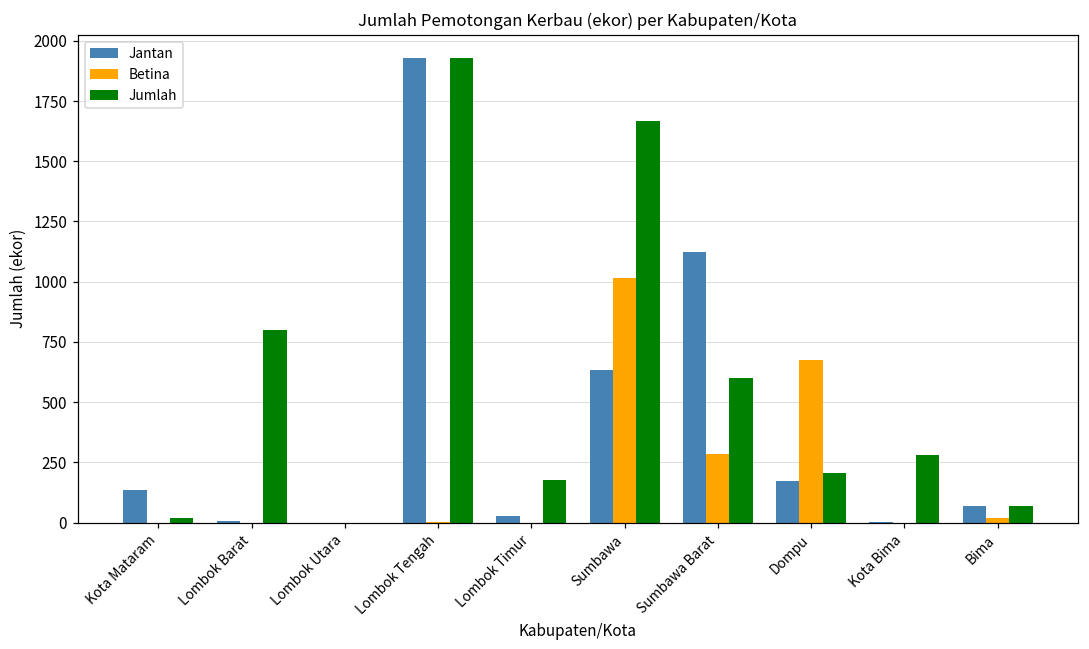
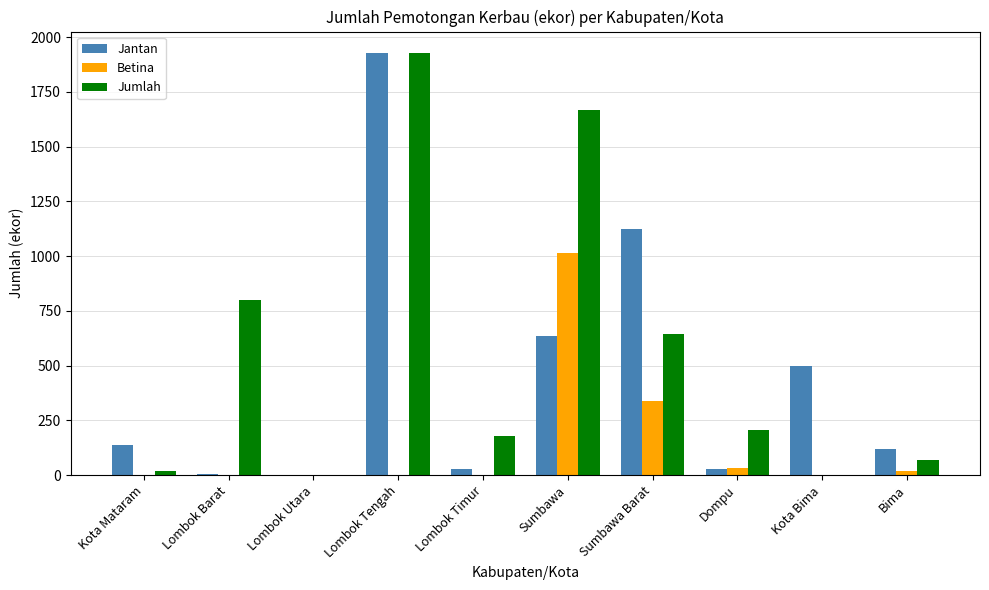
  {
    "Jantan": {
      "Kota Mataram": 140,
      "Lombok Utara": 0,
      "Lombok Tengah": 1930,
      "Lombok Timur": 30,
      "Sumbawa": 630,
      "Sumbawa Barat": 1120,
-     "Dompu": 170,
-     "Kota Bima": 0,
-     "Bima": 70
+     "Dompu": 30,
+     "Kota Bima": 500,
+     "Bima": 120
    },
    "Betina": {
      "Kota Mataram": 0,
      "Lombok Barat": 0,
      "Lombok Utara": 0,
      "Lombok Timur": 0,
      "Sumbawa": 1010,
-     "Sumbawa Barat": 290,
-     "Dompu": 670,
+     "Sumbawa Barat": 340,
+     "Dompu": 30,
      "Kota Bima": 0,
      "Bima": 20
    },
    "Jumlah": {
      "Kota Mataram": 20,
      "Lombok Barat": 800,
      "Lombok Utara": 0,
      "Lombok Tengah": 1930,
      "Lombok Timur": 180,
      "Sumbawa": 1670,
-     "Sumbawa Barat": 600,
+     "Sumbawa Barat": 650,
      "Dompu": 200,
-     "Kota Bima": 280,
+     "Kota Bima": 0,
      "Bima": 70
    }
  }
